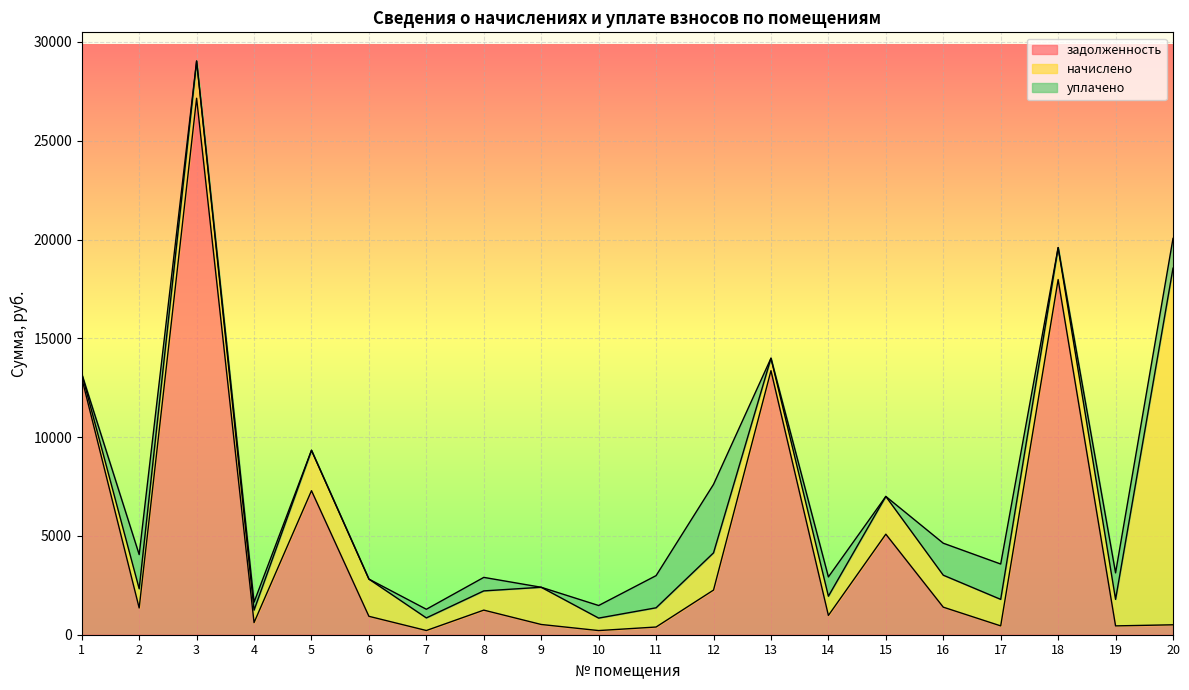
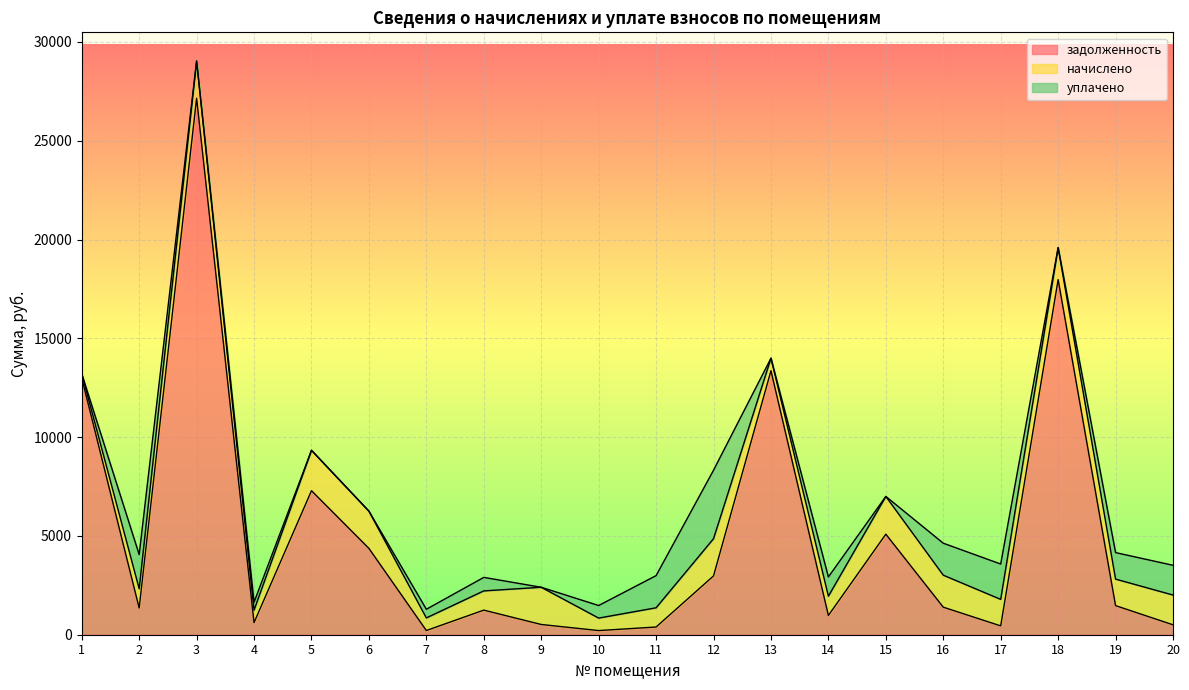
  {
    "задолженность": {
      "1": 13000,
      "2": 1400,
      "3": 27200,
      "4": 600,
      "5": 7300,
-     "6": 900,
+     "6": 4400,
      "7": 200,
      "8": 1200,
      "9": 500,
      "10": 200,
      "11": 400,
-     "12": 2300,
+     "12": 3000,
      "13": 13400,
      "14": 1000,
      "15": 5100,
      "16": 1400,
      "17": 400,
      "18": 18000,
-     "19": 400,
+     "19": 1500,
      "20": 500
    },
    "начислено": {
      "2": 1000,
      "4": 600,
      "7": 600,
      "8": 1000,
      "10": 600,
      "11": 1000,
      "12": 1900,
      "14": 1000,
      "16": 1600,
      "17": 1300,
      "19": 1300,
-     "20": 18000
+     "20": 1500
    },
    "уплачено": {
      "2": 1700,
      "4": 400,
      "7": 400,
      "8": 700,
      "10": 600,
      "11": 1600,
      "12": 3500,
      "14": 1000,
      "16": 1600,
      "17": 1800,
      "19": 1300,
      "20": 1500
    }
  }
